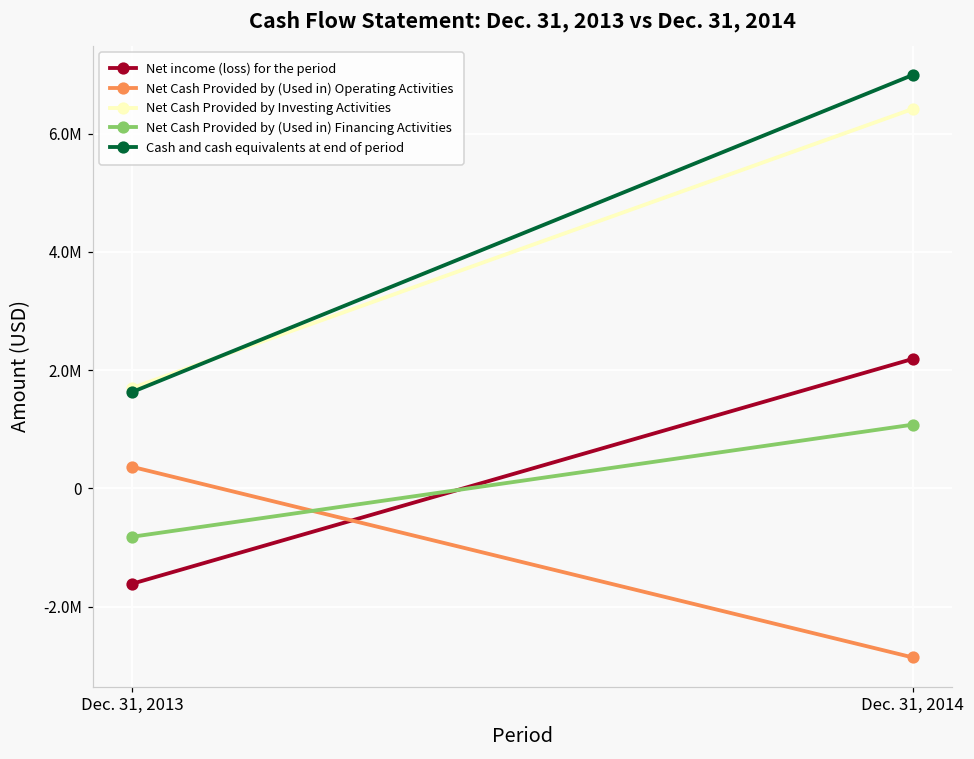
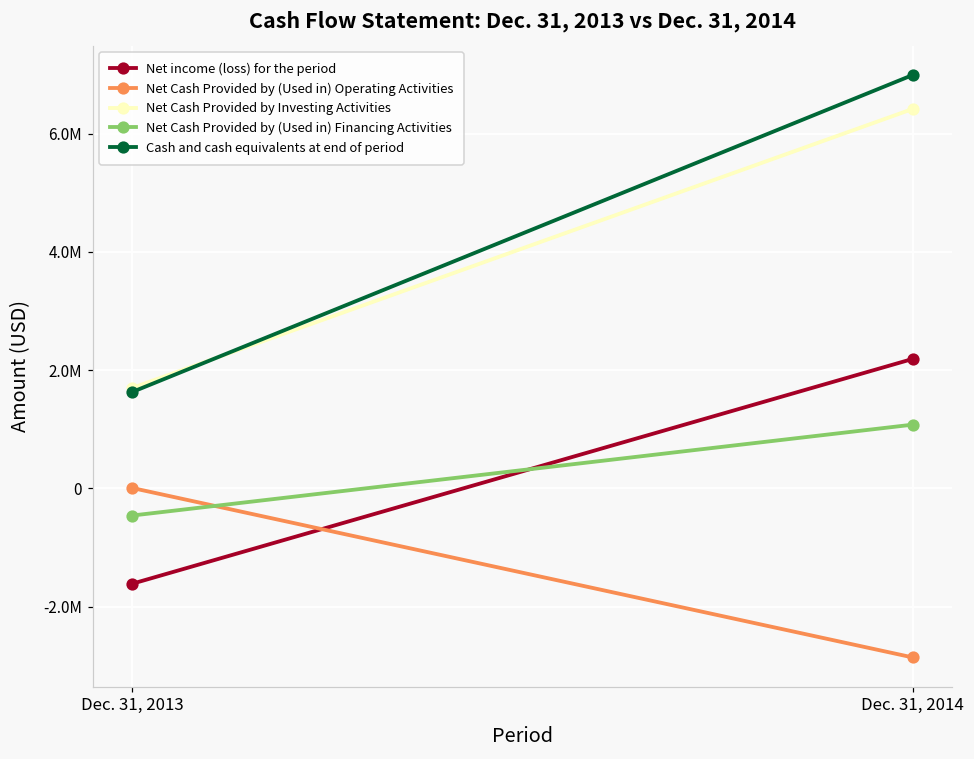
  {
    "Net income (loss) for the period": {
      "Dec. 31, 2013": -1600000,
      "Dec. 31, 2014": 2200000
    },
    "Net Cash Provided by (Used in) Operating Activities": {
-     "Dec. 31, 2013": 400000,
+     "Dec. 31, 2013": 0,
      "Dec. 31, 2014": -2900000
    },
    "Net Cash Provided by Investing Activities": {
      "Dec. 31, 2013": 1700000,
      "Dec. 31, 2014": 6400000
    },
    "Net Cash Provided by (Used in) Financing Activities": {
-     "Dec. 31, 2013": -800000,
+     "Dec. 31, 2013": -500000,
      "Dec. 31, 2014": 1100000
    },
    "Cash and cash equivalents at end of period": {
      "Dec. 31, 2013": 1600000,
      "Dec. 31, 2014": 7000000
    }
  }
